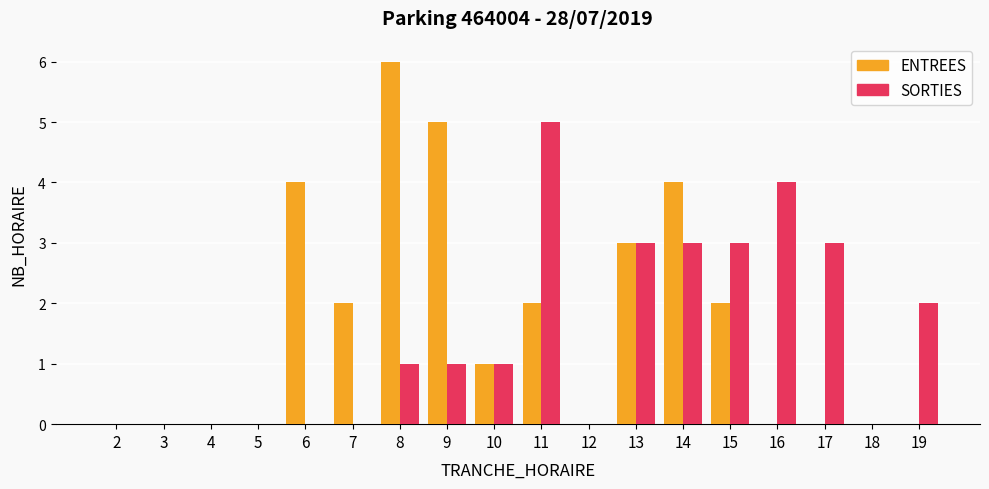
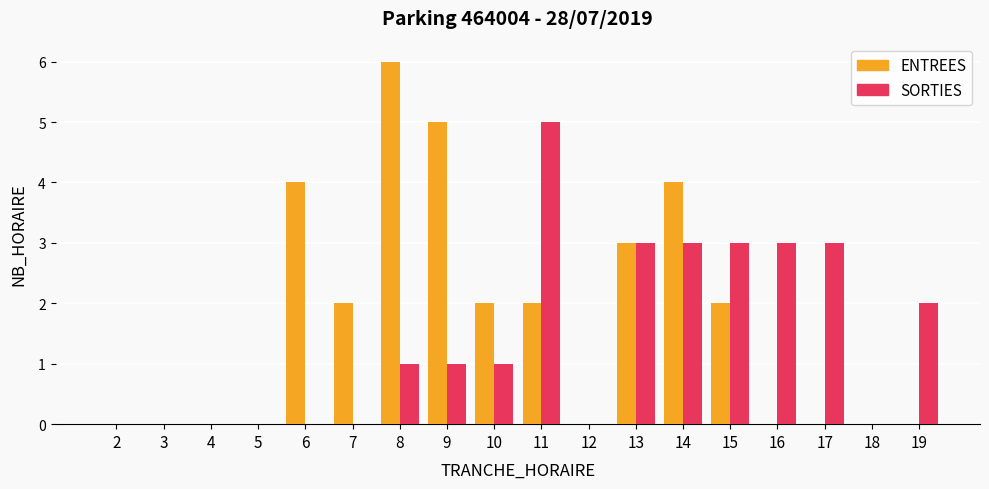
  {
    "ENTREES": {
      "2": 0,
      "3": 0,
      "4": 0,
      "5": 0,
      "6": 4,
      "7": 2,
      "8": 6,
      "9": 5,
-     "10": 1,
+     "10": 2,
      "11": 2,
      "12": 0,
      "13": 3,
      "14": 4,
      "15": 2,
      "16": 0,
      "17": 0,
      "18": 0,
      "19": 0
    },
    "SORTIES": {
      "2": 0,
      "3": 0,
      "4": 0,
      "5": 0,
      "6": 0,
      "7": 0,
      "8": 1,
      "9": 1,
      "10": 1,
      "11": 5,
      "12": 0,
      "13": 3,
      "14": 3,
      "15": 3,
-     "16": 4,
+     "16": 3,
      "17": 3,
      "18": 0,
      "19": 2
    }
  }
